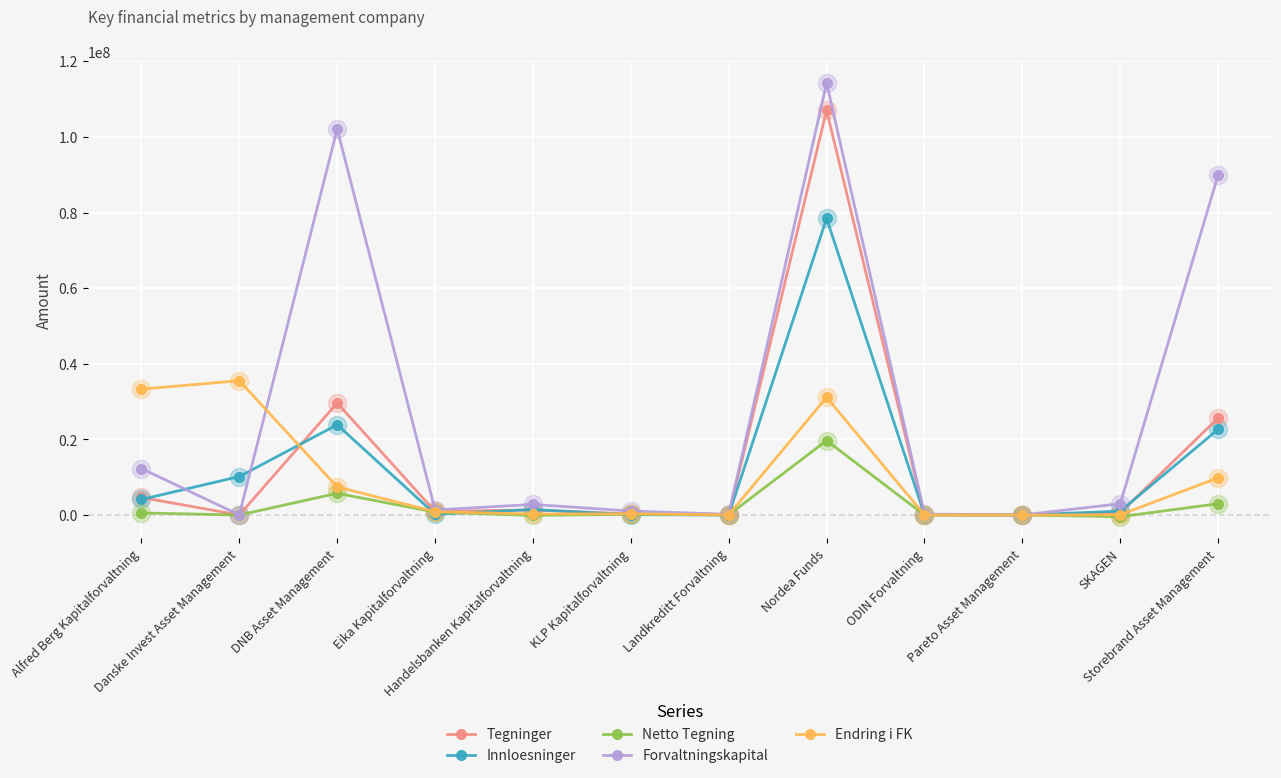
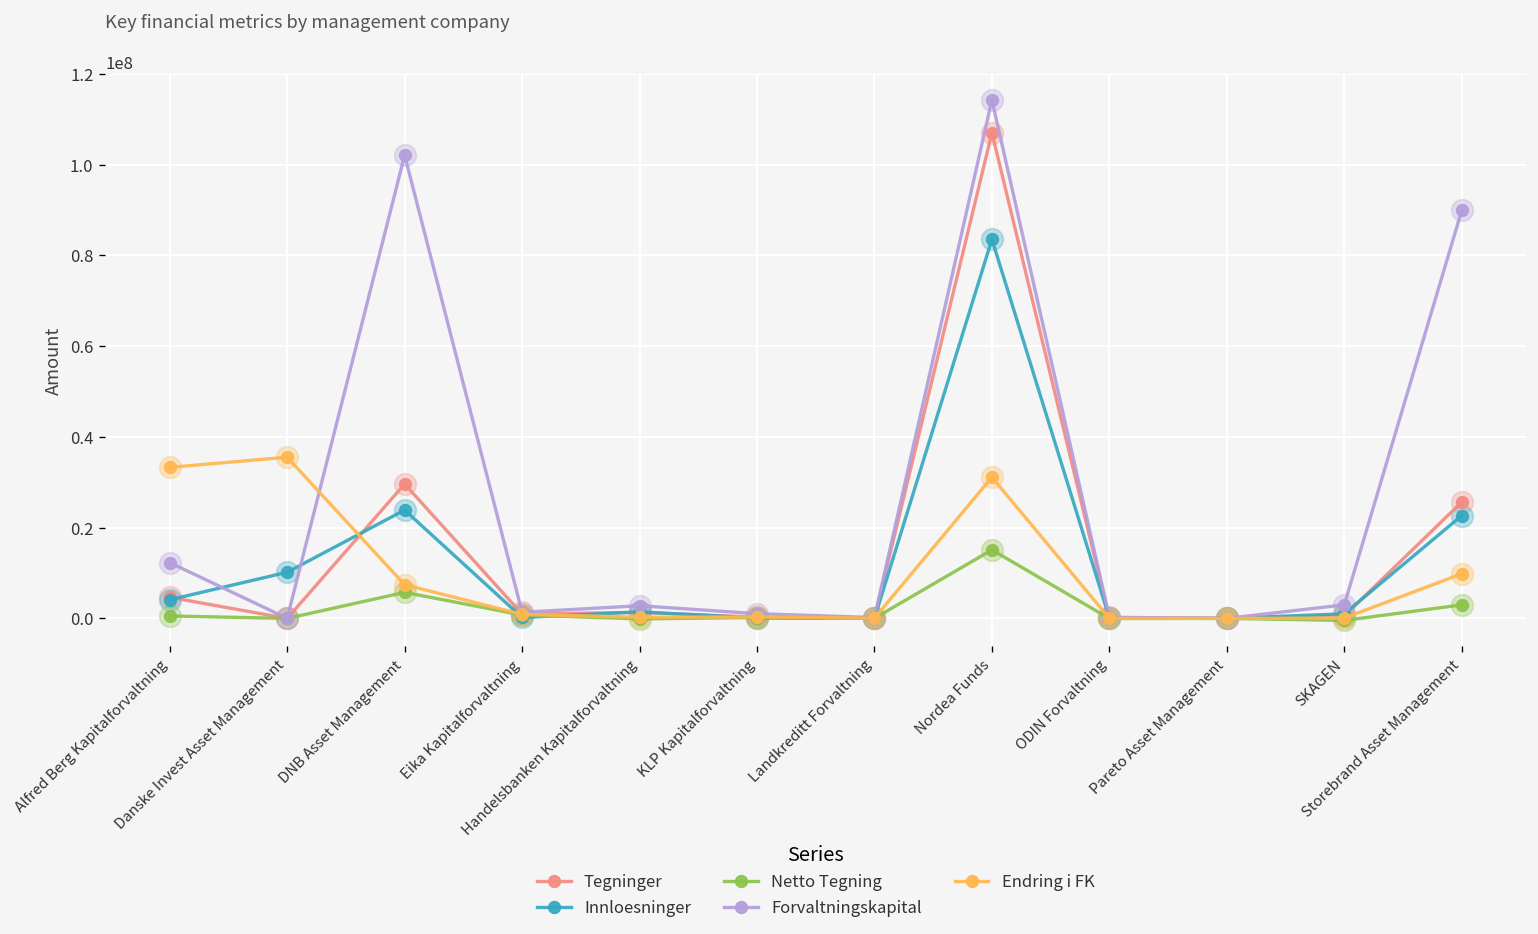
  {
    "Tegninger": {
      "DNB Asset Management": 30000000,
      "Nordea Funds": 107000000,
      "Storebrand Asset Management": 26000000
    },
    "Innloesninger": {
      "Danske Invest Asset Management": 10000000,
      "DNB Asset Management": 24000000,
-     "Nordea Funds": 78000000,
+     "Nordea Funds": 84000000,
      "Storebrand Asset Management": 23000000
    },
    "Netto Tegning": {
      "Alfred Berg Kapitalforvaltning": 1000000,
      "DNB Asset Management": 6000000,
-     "Nordea Funds": 20000000,
+     "Nordea Funds": 15000000,
      "Storebrand Asset Management": 3000000
    },
    "Forvaltningskapital": {
      "Alfred Berg Kapitalforvaltning": 12000000,
      "DNB Asset Management": 102000000,
      "Handelsbanken Kapitalforvaltning": 3000000,
      "KLP Kapitalforvaltning": 1000000,
      "Nordea Funds": 114000000,
      "SKAGEN": 3000000,
      "Storebrand Asset Management": 90000000
    },
    "Endring i FK": {
      "Alfred Berg Kapitalforvaltning": 33000000,
      "Danske Invest Asset Management": 36000000,
      "DNB Asset Management": 7000000,
      "Nordea Funds": 31000000,
      "Storebrand Asset Management": 10000000
    }
  }
